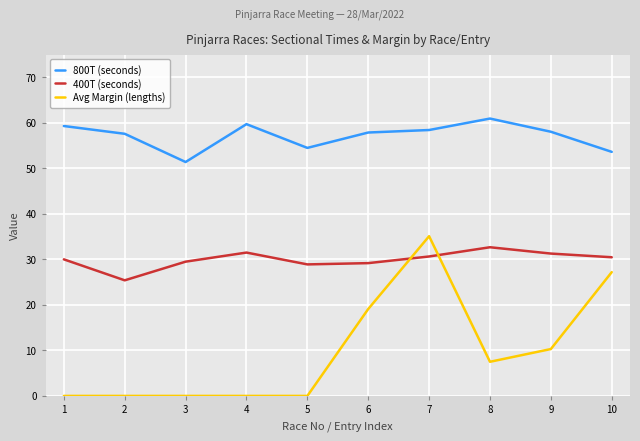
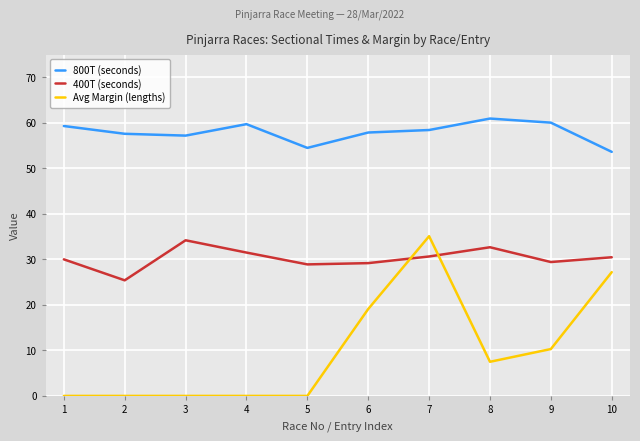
  {
    "800T (seconds)": {
      "1": 59,
      "2": 58,
-     "3": 51,
+     "3": 57,
      "4": 60,
      "5": 55,
      "6": 58,
      "7": 58,
      "8": 61,
-     "9": 58,
+     "9": 60,
      "10": 54
    },
    "400T (seconds)": {
      "1": 30,
      "2": 25,
-     "3": 30,
+     "3": 34,
      "4": 32,
      "5": 29,
      "6": 29,
      "7": 31,
      "8": 33,
-     "9": 31,
+     "9": 29,
      "10": 30
    },
    "Avg Margin (lengths)": {
      "1": 0,
      "2": 0,
      "3": 0,
      "4": 0,
      "5": 0,
      "6": 19,
      "7": 35,
      "8": 8,
      "9": 10,
      "10": 27
    }
  }
